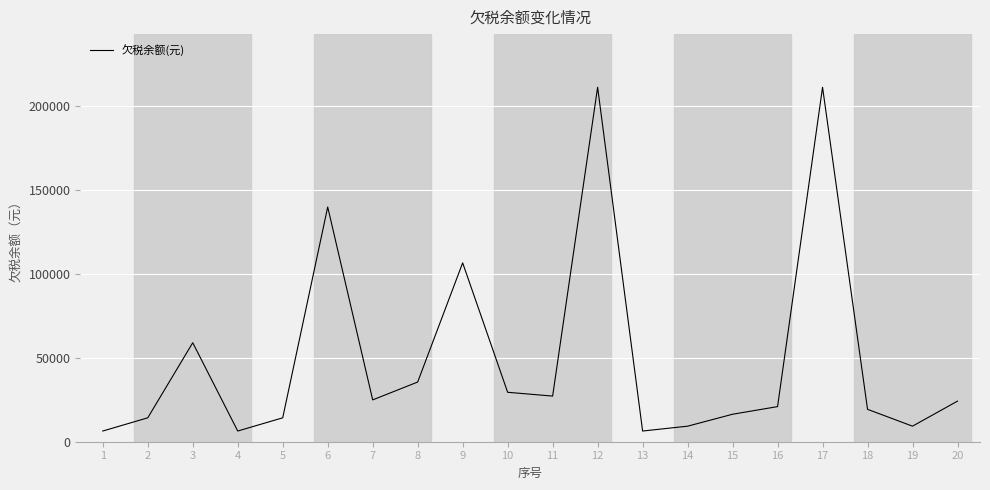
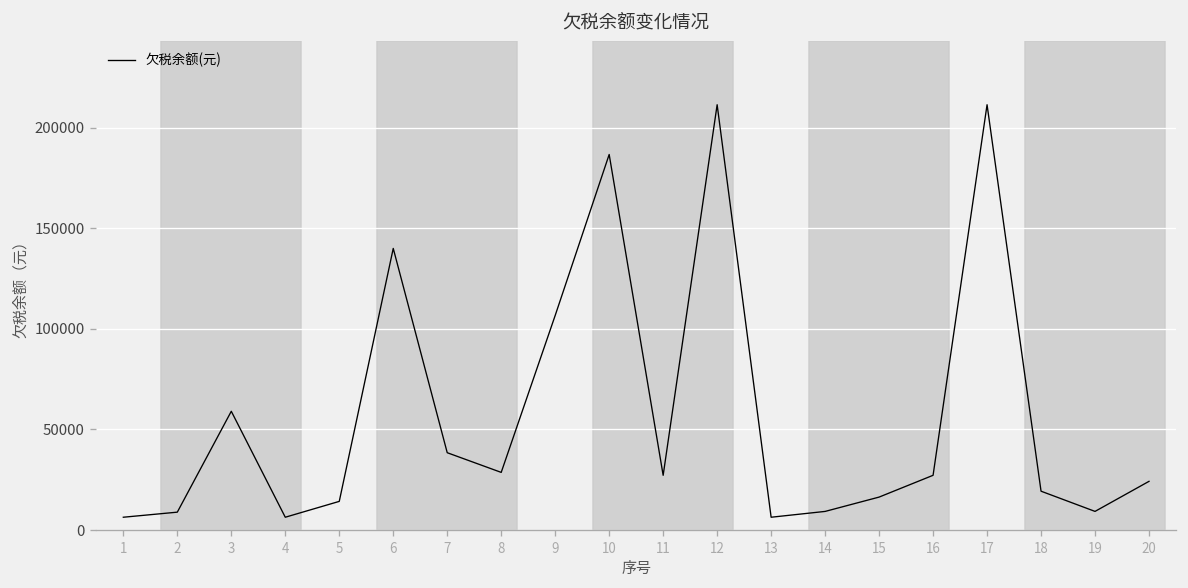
  {
    "1": 6000,
-   "2": 14000,
+   "2": 9000,
    "3": 59000,
    "4": 6000,
    "5": 14000,
    "6": 140000,
-   "7": 25000,
-   "8": 36000,
+   "7": 38000,
+   "8": 29000,
    "9": 107000,
-   "10": 29000,
+   "10": 187000,
    "11": 27000,
    "12": 211000,
    "13": 6000,
    "14": 9000,
    "15": 16000,
-   "16": 21000,
+   "16": 27000,
    "17": 211000,
    "18": 19000,
    "19": 9000,
    "20": 24000
  }
